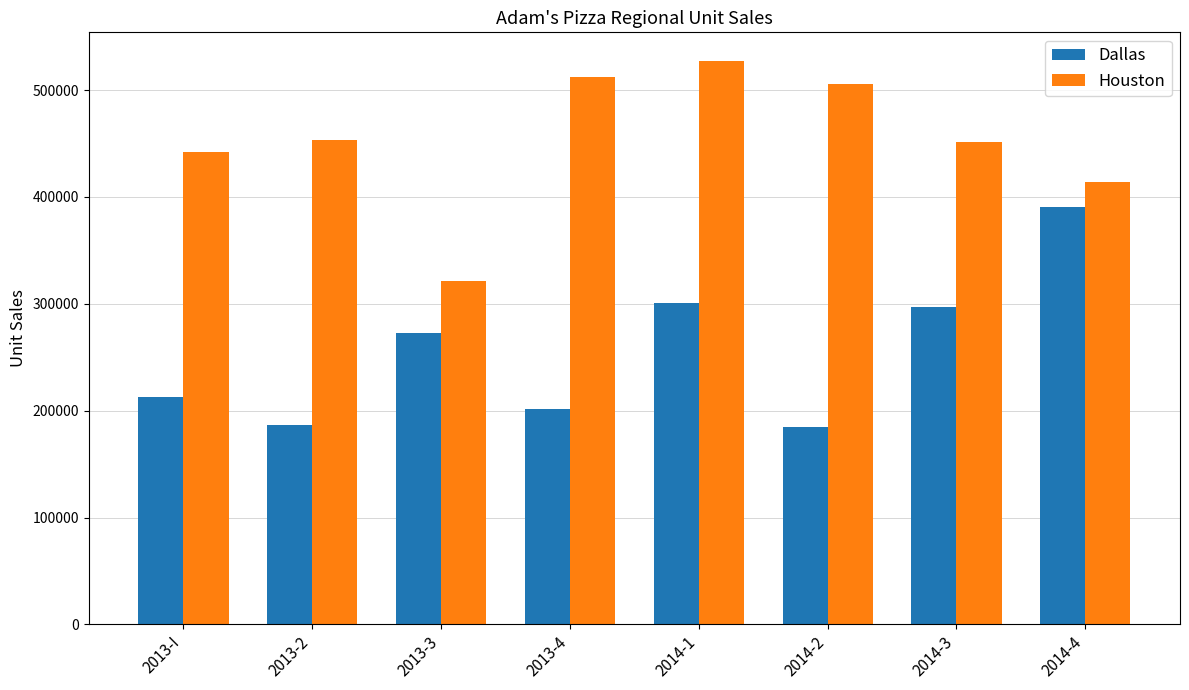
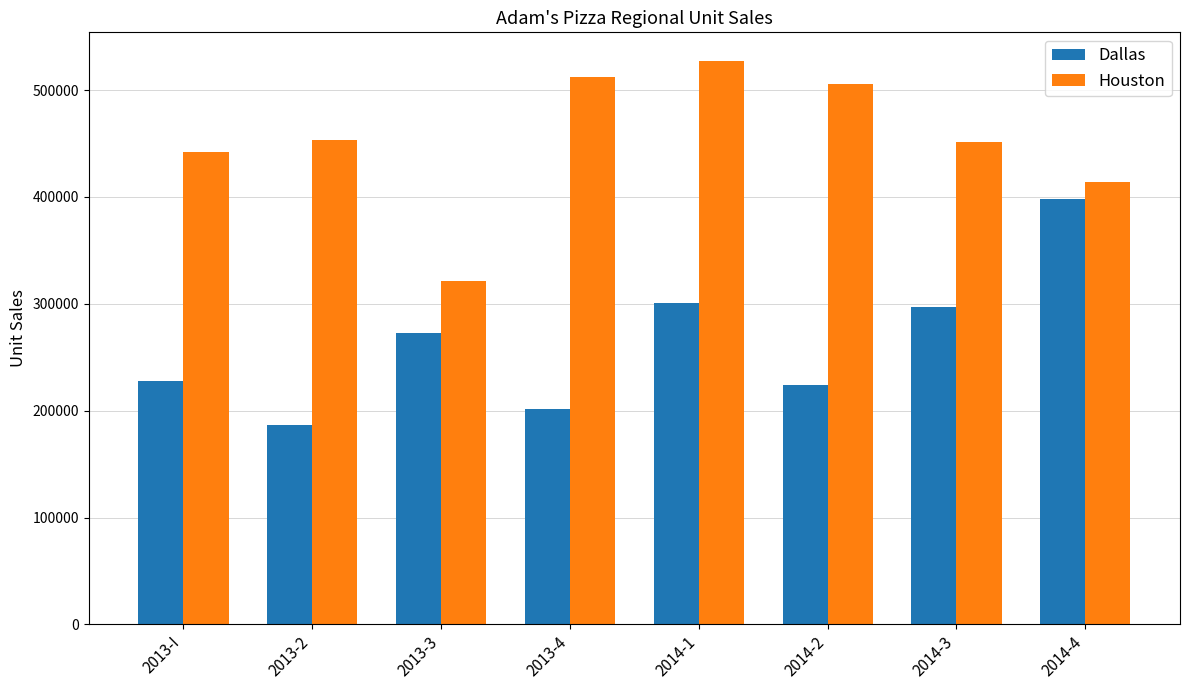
  {
    "Dallas": {
-     "2013-I": 213000,
+     "2013-I": 228000,
      "2013-2": 187000,
      "2013-3": 272000,
      "2013-4": 202000,
      "2014-1": 301000,
-     "2014-2": 185000,
+     "2014-2": 224000,
      "2014-3": 297000,
-     "2014-4": 390000
+     "2014-4": 398000
    },
    "Houston": {
      "2013-I": 442000,
      "2013-2": 454000,
      "2013-3": 321000,
      "2013-4": 512000,
      "2014-1": 528000,
      "2014-2": 505000,
      "2014-3": 451000,
      "2014-4": 414000
    }
  }
